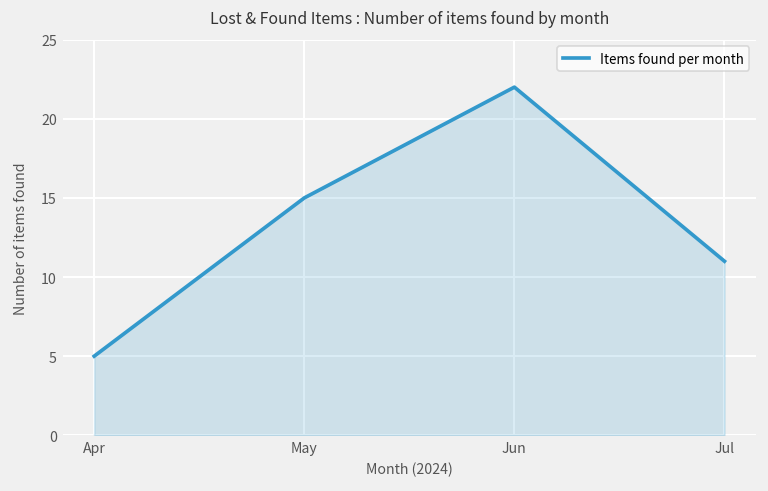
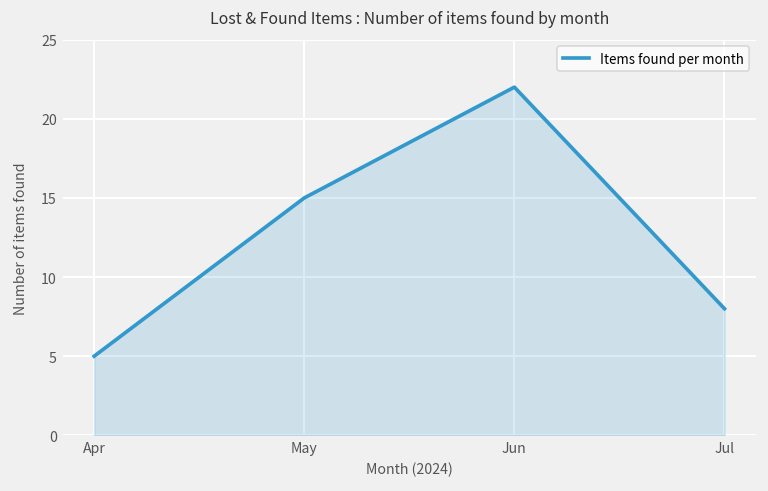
  {
    "Apr": 5,
    "May": 15,
    "Jun": 22,
-   "Jul": 11
+   "Jul": 8
  }
